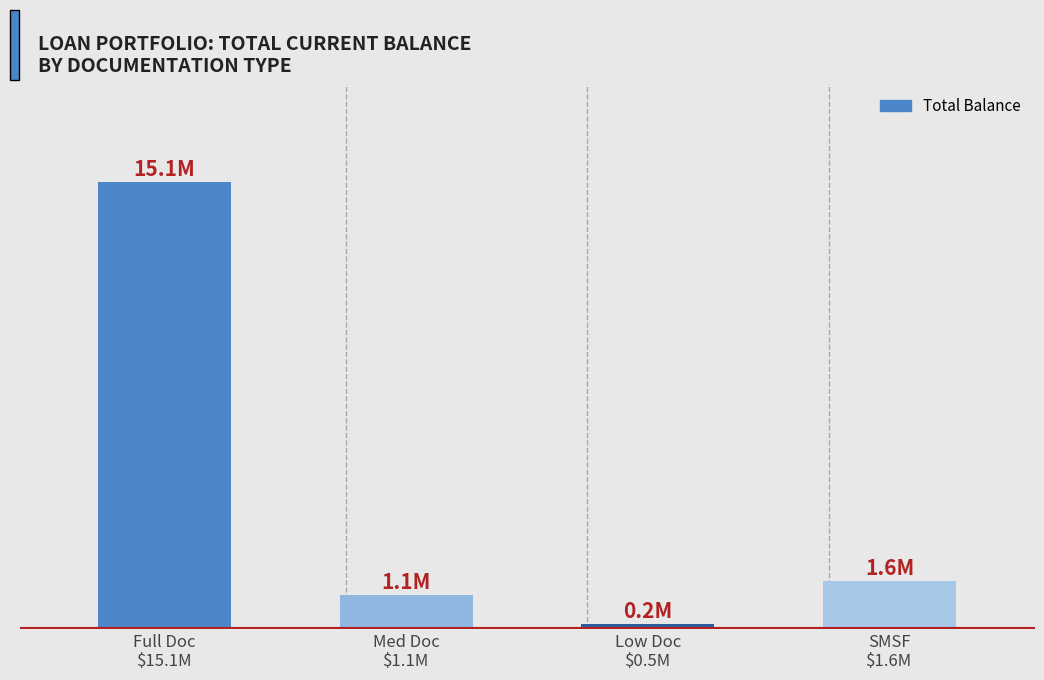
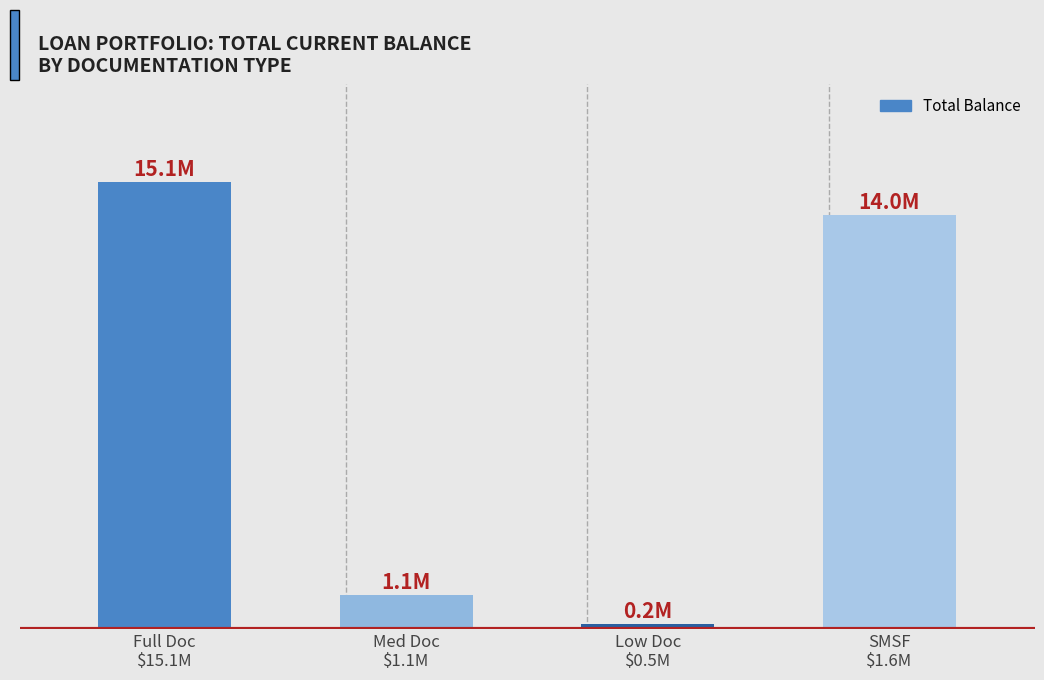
  {
    "Full Doc $15.1M": "15.1M",
    "Med Doc $1.1M": "1.1M",
    "Low Doc $0.5M": "0.2M",
-   "SMSF $1.6M": "1.6M"
+   "SMSF $1.6M": "14.0M"
  }
